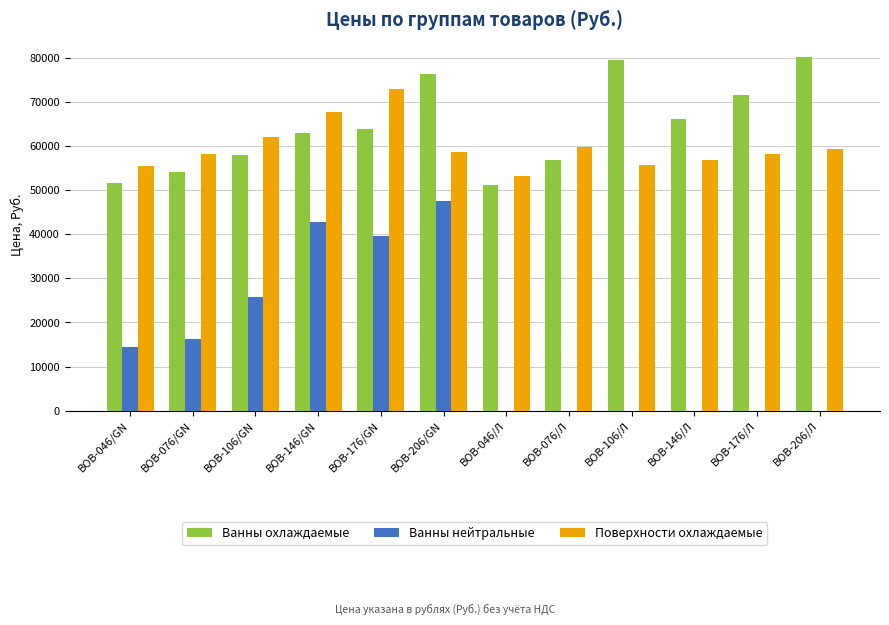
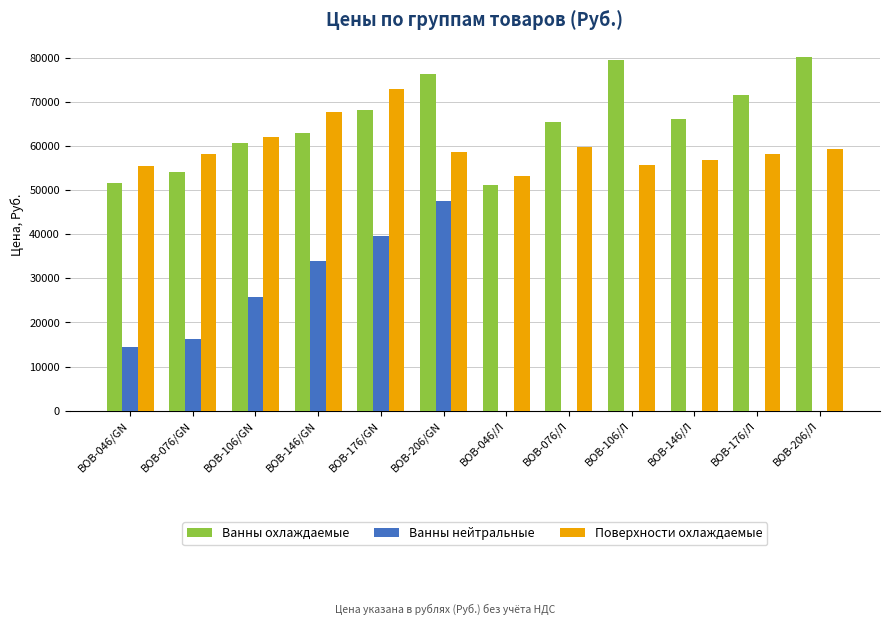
  {
    "Ванны охлаждаемые": {
      "ВОВ-046/GN": 52000,
      "ВОВ-076/GN": 54000,
-     "ВОВ-106/GN": 58000,
+     "ВОВ-106/GN": 61000,
      "ВОВ-146/GN": 63000,
-     "ВОВ-176/GN": 64000,
+     "ВОВ-176/GN": 68000,
      "ВОВ-206/GN": 76000,
      "ВОВ-046/Л": 51000,
-     "ВОВ-076/Л": 57000,
+     "ВОВ-076/Л": 65000,
      "ВОВ-106/Л": 79000,
      "ВОВ-146/Л": 66000,
      "ВОВ-176/Л": 71000,
      "ВОВ-206/Л": 80000
    },
    "Ванны нейтральные": {
      "ВОВ-046/GN": 15000,
      "ВОВ-076/GN": 16000,
      "ВОВ-106/GN": 26000,
-     "ВОВ-146/GN": 43000,
+     "ВОВ-146/GN": 34000,
      "ВОВ-176/GN": 40000,
      "ВОВ-206/GN": 48000,
      "ВОВ-046/Л": 0,
      "ВОВ-076/Л": 0,
      "ВОВ-106/Л": 0,
      "ВОВ-146/Л": 0,
      "ВОВ-176/Л": 0,
      "ВОВ-206/Л": 0
    },
    "Поверхности охлаждаемые": {
      "ВОВ-046/GN": 55000,
      "ВОВ-076/GN": 58000,
      "ВОВ-106/GN": 62000,
      "ВОВ-146/GN": 68000,
      "ВОВ-176/GN": 73000,
      "ВОВ-206/GN": 59000,
      "ВОВ-046/Л": 53000,
      "ВОВ-076/Л": 60000,
      "ВОВ-106/Л": 56000,
      "ВОВ-146/Л": 57000,
      "ВОВ-176/Л": 58000,
      "ВОВ-206/Л": 59000
    }
  }
